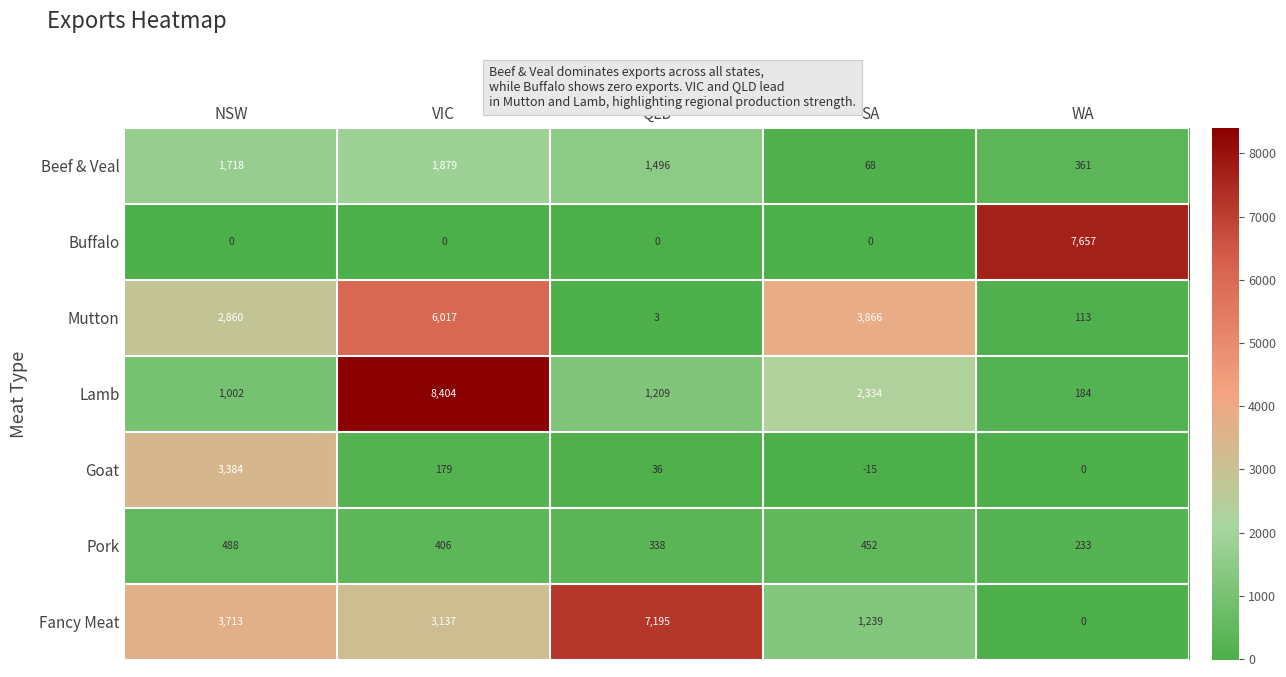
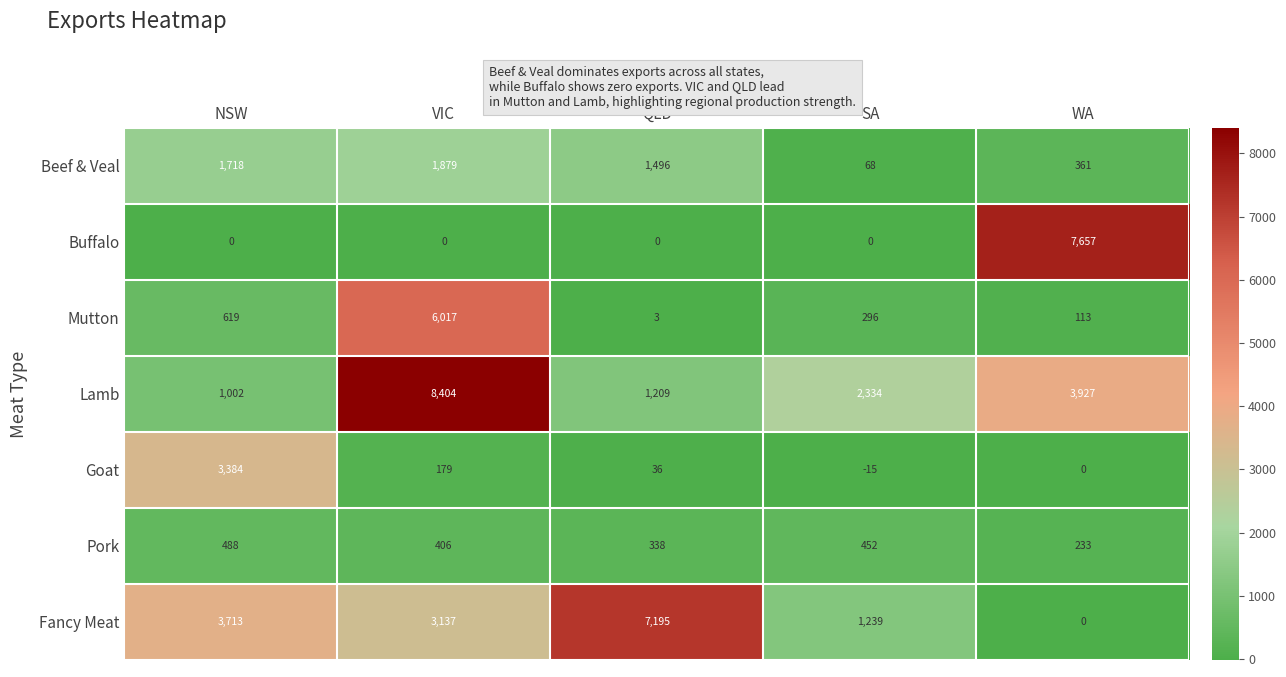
  {
    "Beef & Veal": {
      "NSW": "1,718",
      "VIC": "1,879",
      "QLD": "1,496",
      "SA": "68",
      "WA": "361"
    },
    "Buffalo": {
      "NSW": "0",
      "VIC": "0",
      "QLD": "0",
      "SA": "0",
      "WA": "7,657"
    },
    "Mutton": {
-     "NSW": "2,860",
+     "NSW": "619",
      "VIC": "6,017",
      "QLD": "3",
-     "SA": "3,866",
+     "SA": "296",
      "WA": "113"
    },
    "Lamb": {
      "NSW": "1,002",
      "VIC": "8,404",
      "QLD": "1,209",
      "SA": "2,334",
-     "WA": "184"
+     "WA": "3,927"
    },
    "Goat": {
      "NSW": "3,384",
      "VIC": "179",
      "QLD": "36",
      "SA": "-15",
      "WA": "0"
    },
    "Pork": {
      "NSW": "488",
      "VIC": "406",
      "QLD": "338",
      "SA": "452",
      "WA": "233"
    },
    "Fancy Meat": {
      "NSW": "3,713",
      "VIC": "3,137",
      "QLD": "7,195",
      "SA": "1,239",
      "WA": "0"
    }
  }
